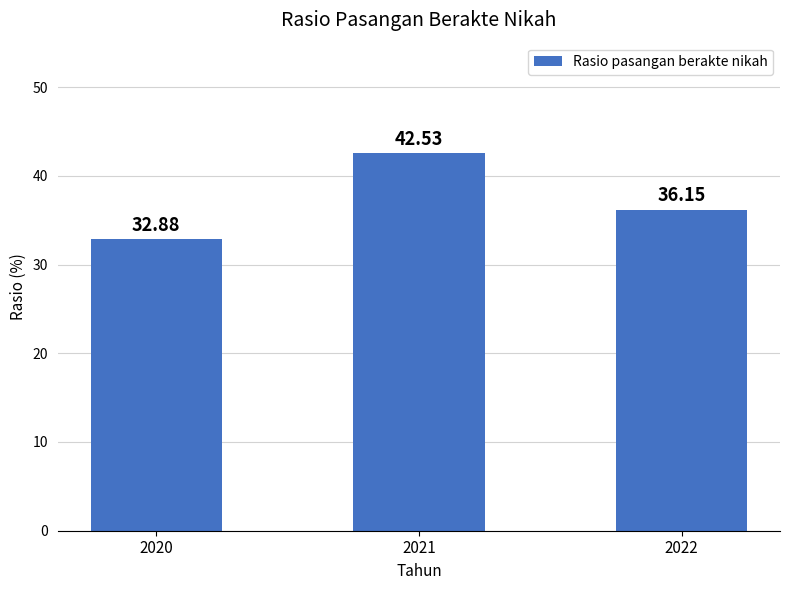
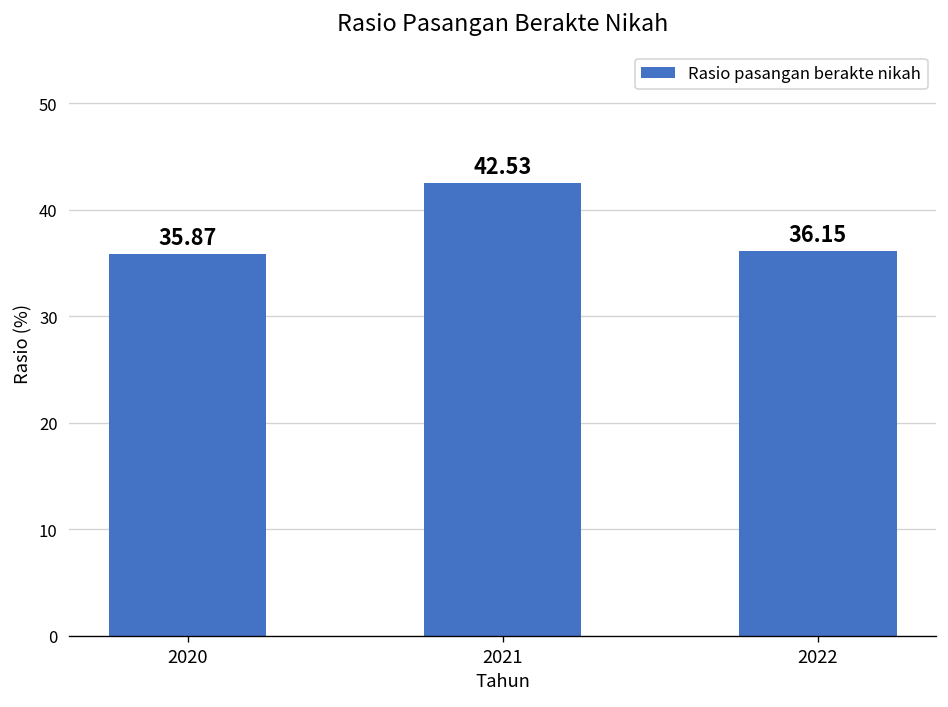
  {
-   "2020": 32.88,
+   "2020": 35.87,
    "2021": 42.53,
    "2022": 36.15
  }
